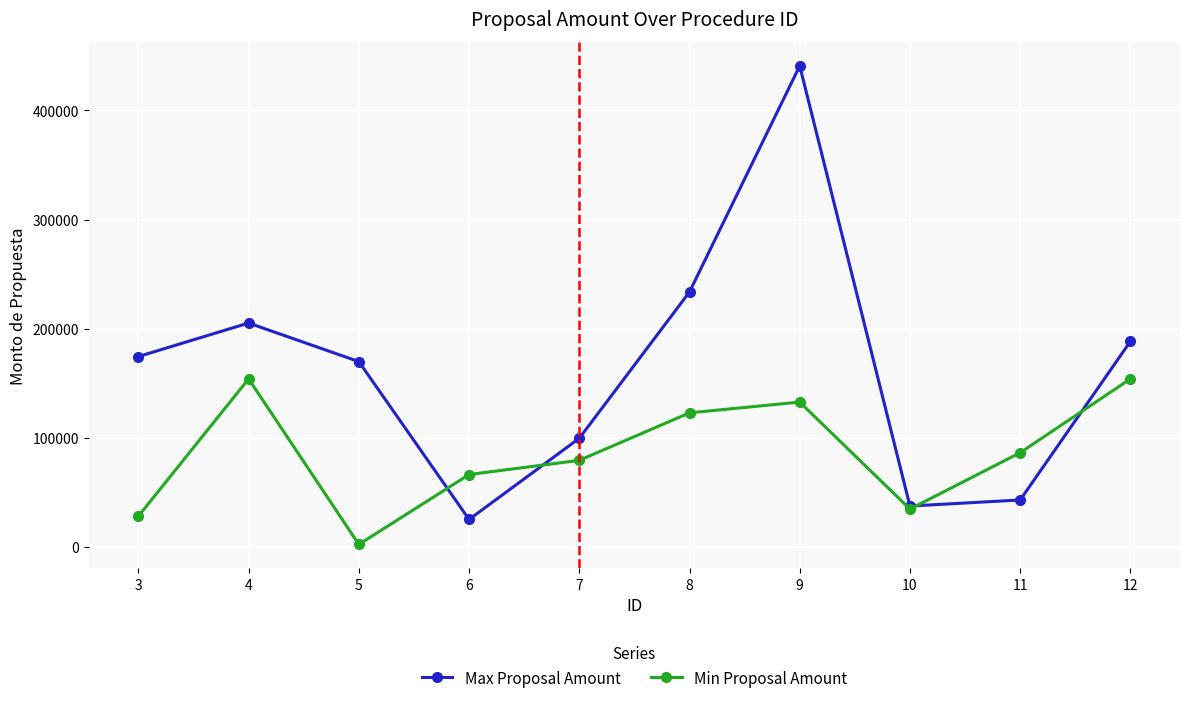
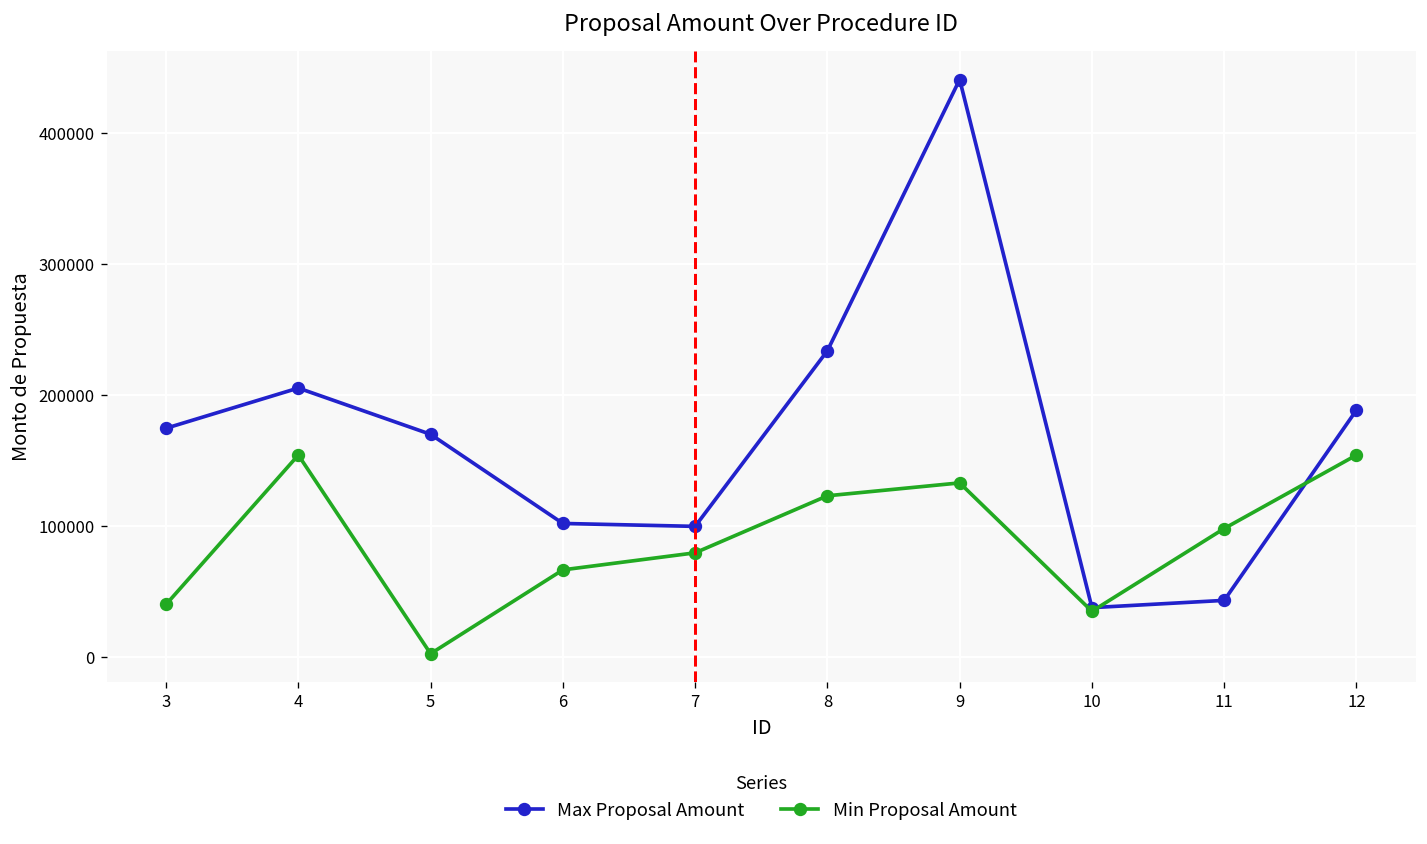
  {
    "Max Proposal Amount": {
      "3": 175000,
      "4": 205000,
      "5": 170000,
-     "6": 25000,
+     "6": 102000,
      "7": 100000,
      "8": 234000,
      "9": 441000,
      "10": 38000,
      "11": 43000,
      "12": 188000
    },
    "Min Proposal Amount": {
-     "3": 28000,
+     "3": 40000,
      "4": 154000,
      "5": 2000,
      "6": 66000,
      "7": 79000,
      "8": 123000,
      "9": 133000,
      "10": 35000,
-     "11": 86000,
+     "11": 98000,
      "12": 154000
    }
  }
